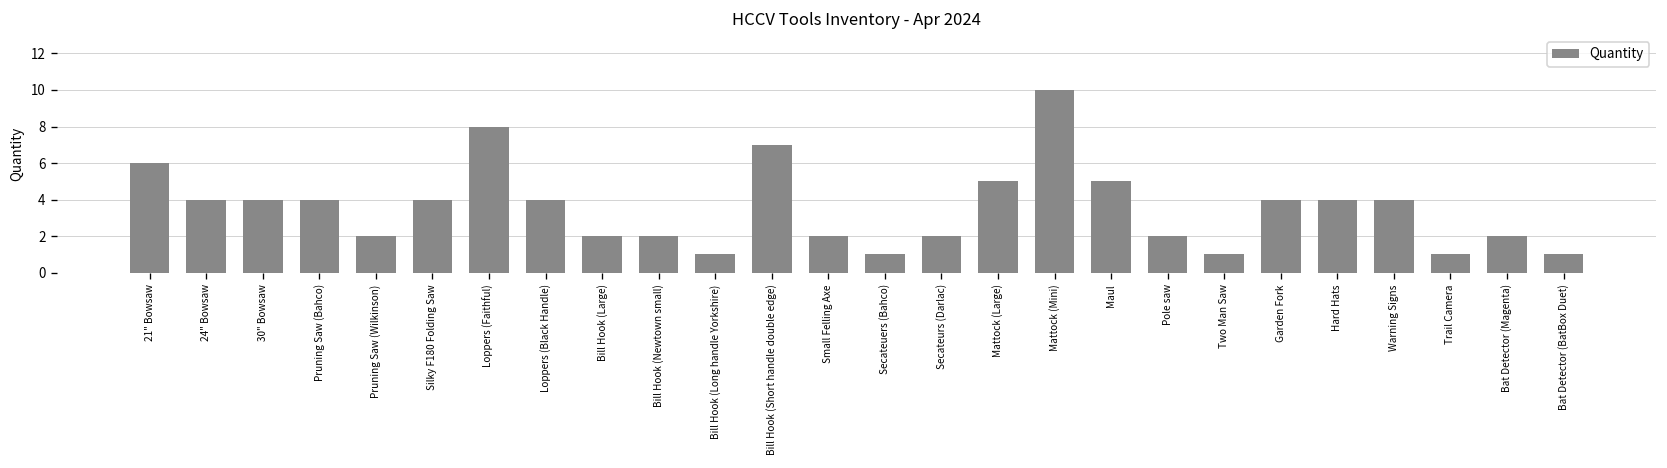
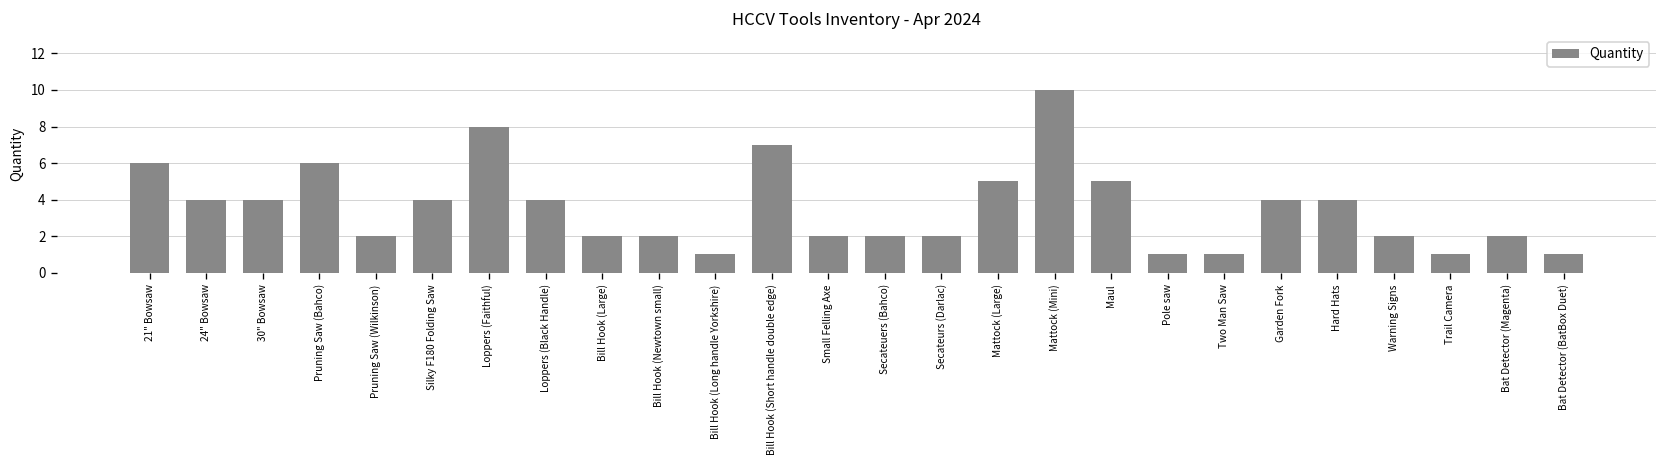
  {
    "21\" Bowsaw": 6,
    "24\" Bowsaw": 4,
    "30\" Bowsaw": 4,
-   "Pruning Saw (Bahco)": 4,
+   "Pruning Saw (Bahco)": 6,
    "Pruning Saw (Wilkinson)": 2,
    "Silky F180 Folding Saw": 4,
    "Loppers (Faithful)": 8,
    "Loppers (Black Handle)": 4,
    "Bill Hook (Large)": 2,
    "Bill Hook (Newtown small)": 2,
    "Bill Hook (Long handle Yorkshire)": 1,
    "Bill Hook (Short handle double edge)": 7,
    "Small Felling Axe": 2,
-   "Secateuers (Bahco)": 1,
+   "Secateuers (Bahco)": 2,
    "Secateurs (Darlac)": 2,
    "Mattock (Large)": 5,
    "Mattock (Mini)": 10,
    "Maul": 5,
-   "Pole saw": 2,
+   "Pole saw": 1,
    "Two Man Saw": 1,
    "Garden Fork": 4,
    "Hard Hats": 4,
-   "Warning Signs": 4,
+   "Warning Signs": 2,
    "Trail Camera": 1,
    "Bat Detector (Magenta)": 2,
    "Bat Detector (BatBox Duet)": 1
  }
